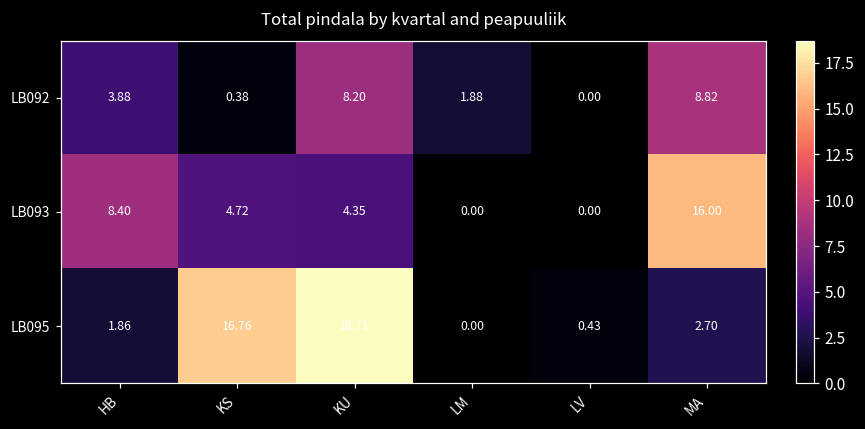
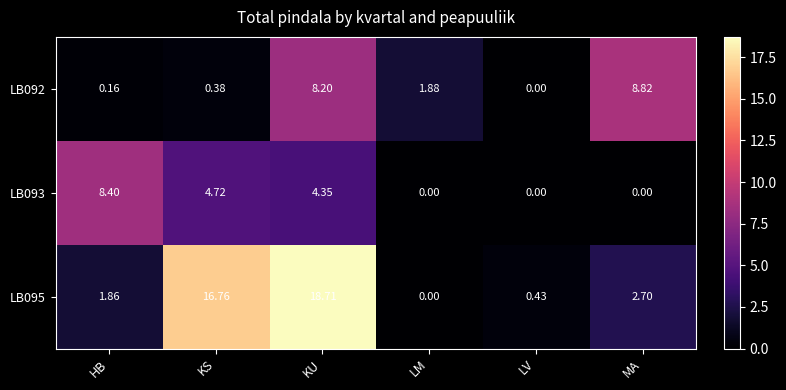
  {
    "LB092": {
-     "HB": 3.88,
+     "HB": 0.16,
      "KS": 0.38,
      "KU": 8.20,
      "LM": 1.88,
      "LV": 0.00,
      "MA": 8.82
    },
    "LB093": {
      "HB": 8.40,
      "KS": 4.72,
      "KU": 4.35,
      "LM": 0.00,
      "LV": 0.00,
-     "MA": 16.00
+     "MA": 0.00
    },
    "LB095": {
      "HB": 1.86,
      "KS": 16.76,
      "KU": 18.71,
      "LM": 0.00,
      "LV": 0.43,
      "MA": 2.70
    }
  }
